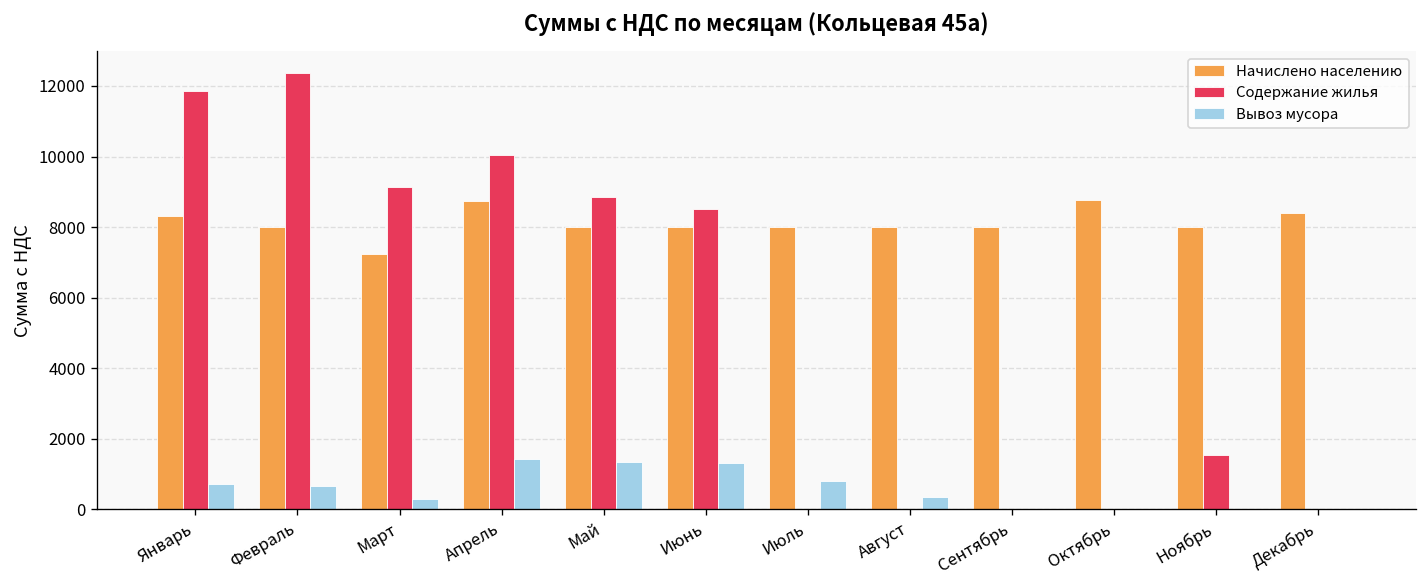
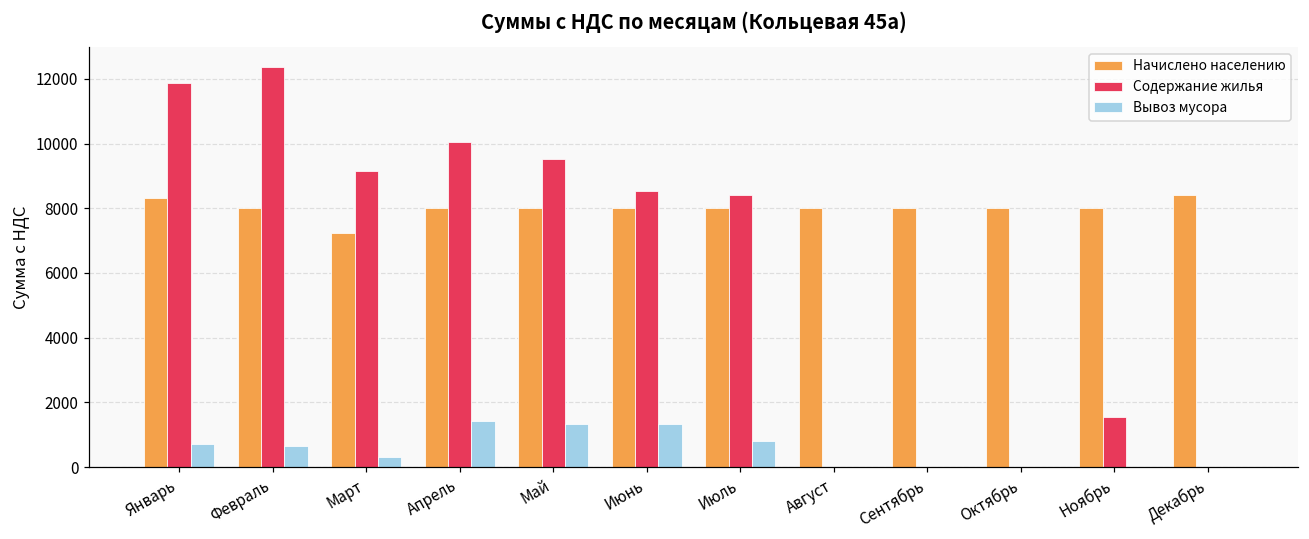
  {
    "Начислено населению": {
      "Январь": 8300,
      "Февраль": 8000,
      "Март": 7200,
-     "Апрель": 8700,
+     "Апрель": 8000,
      "Май": 8000,
      "Июнь": 8000,
      "Июль": 8000,
      "Август": 8000,
      "Сентябрь": 8000,
-     "Октябрь": 8800,
+     "Октябрь": 8000,
      "Ноябрь": 8000,
      "Декабрь": 8400
    },
    "Содержание жилья": {
      "Январь": 11900,
      "Февраль": 12400,
      "Март": 9100,
      "Апрель": 10000,
-     "Май": 8800,
+     "Май": 9500,
      "Июнь": 8500,
-     "Июль": 0,
+     "Июль": 8400,
      "Август": 0,
      "Сентябрь": 0,
      "Октябрь": 0,
      "Ноябрь": 1600,
      "Декабрь": 0
    },
    "Вывоз мусора": {
      "Январь": 700,
      "Февраль": 700,
      "Март": 300,
      "Апрель": 1400,
      "Май": 1300,
      "Июнь": 1300,
      "Июль": 800,
-     "Август": 300,
+     "Август": 0,
      "Сентябрь": 0,
      "Октябрь": 0,
      "Ноябрь": 0,
      "Декабрь": 0
    }
  }
